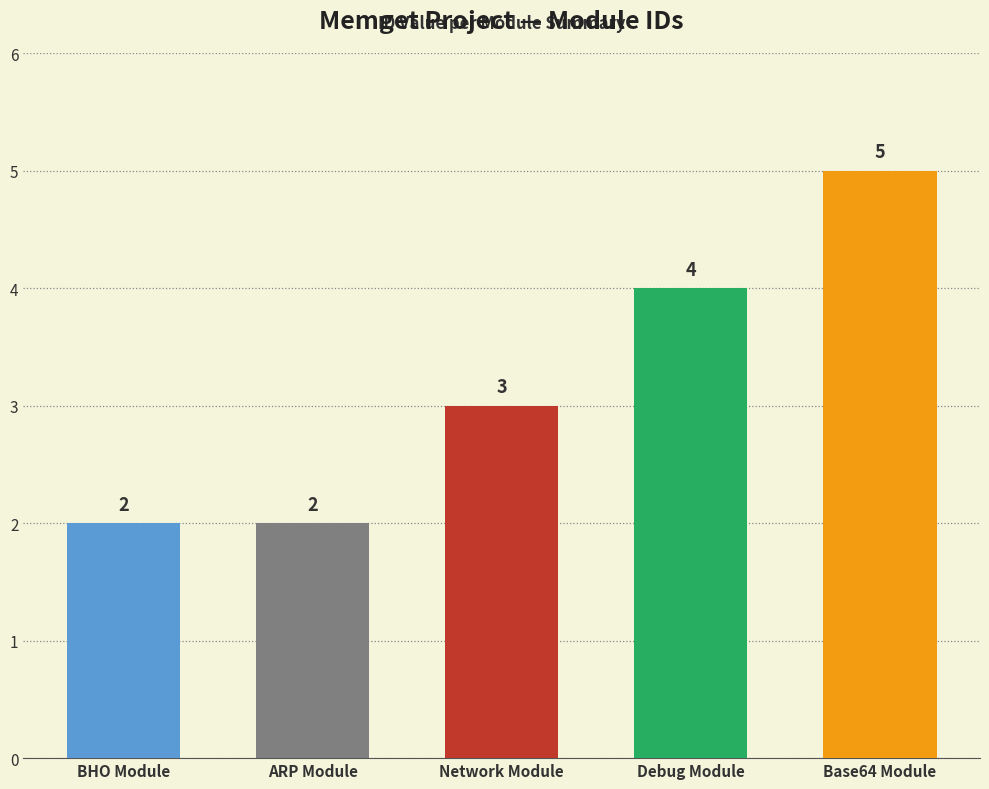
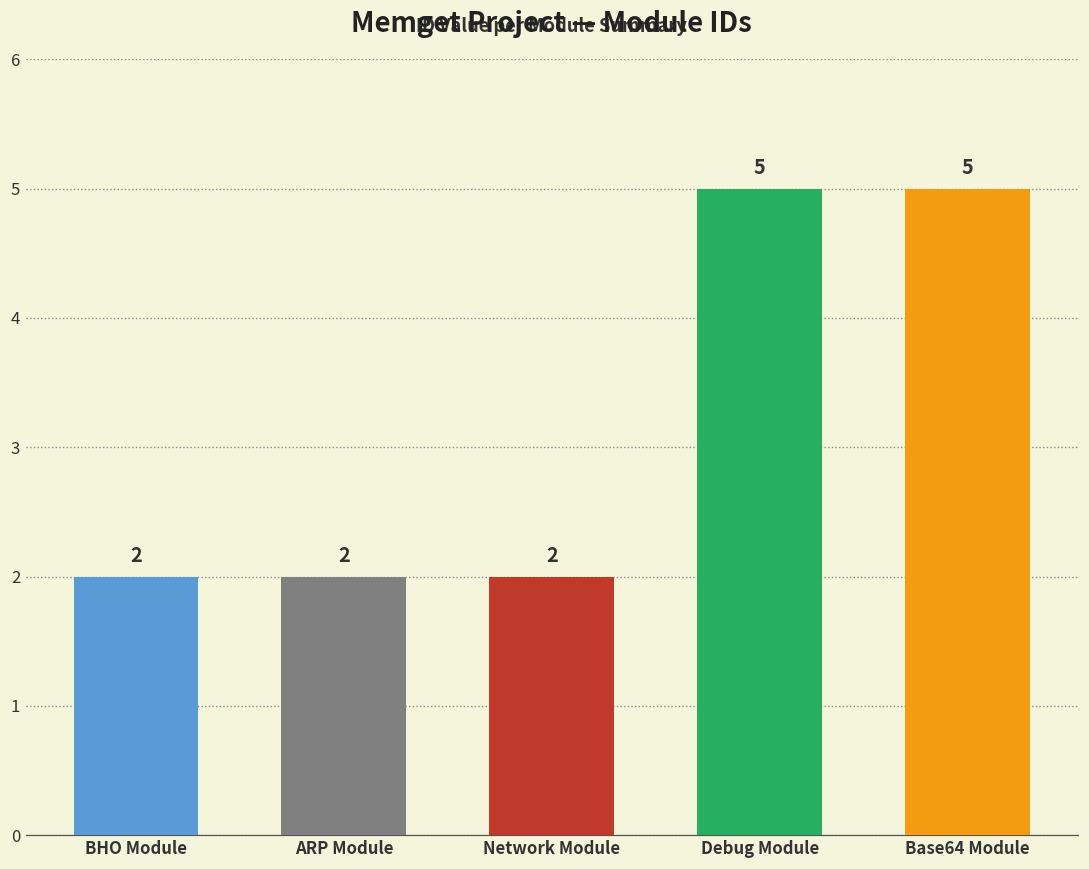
  {
    "BHO Module": 2,
    "ARP Module": 2,
-   "Network Module": 3,
-   "Debug Module": 4,
+   "Network Module": 2,
+   "Debug Module": 5,
    "Base64 Module": 5
  }
